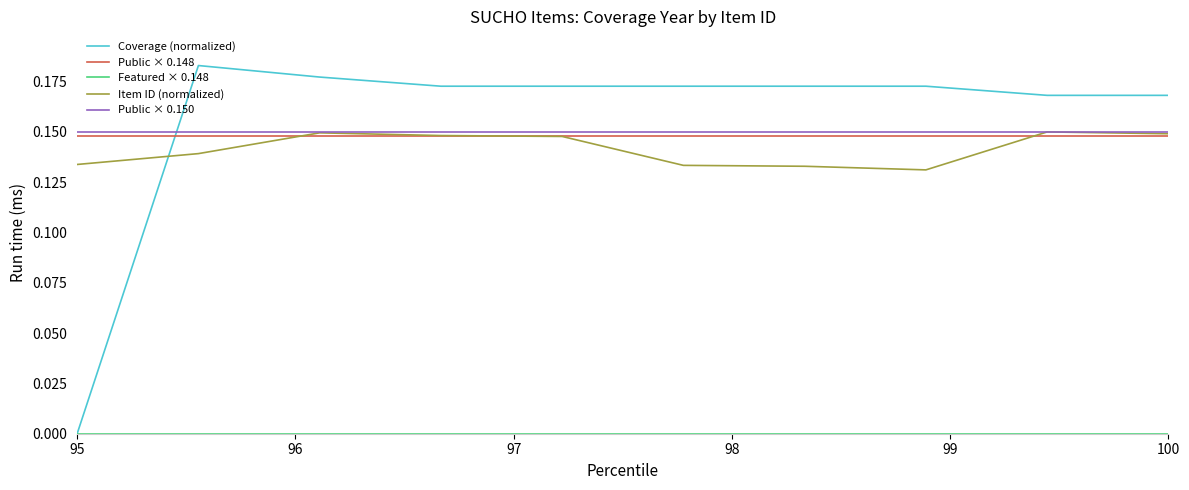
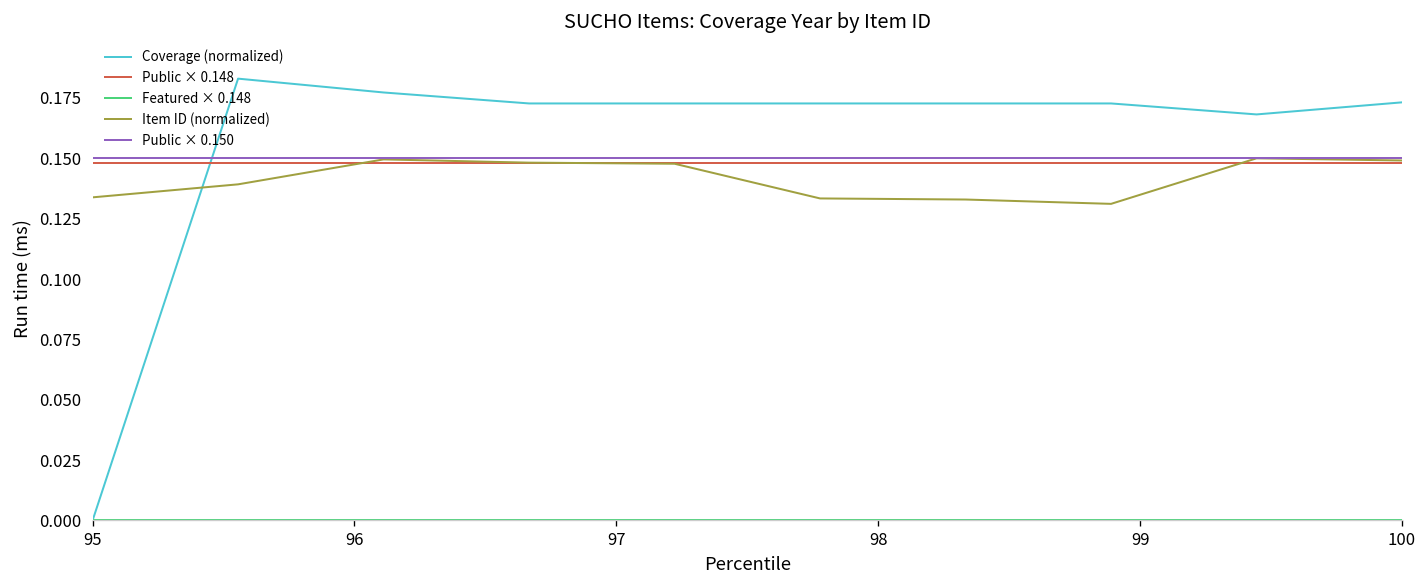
  {
    "Coverage (normalized)": {
-     "100": 0.168
+     "100": 0.173
    },
    "Public × 0.148": {
      "95": 0.148
    },
    "Featured × 0.148": {
      "100": 0.000
    },
    "Item ID (normalized)": {
      "95": 0.134
    },
    "Public × 0.150": {
      "95": 0.150
    }
  }
